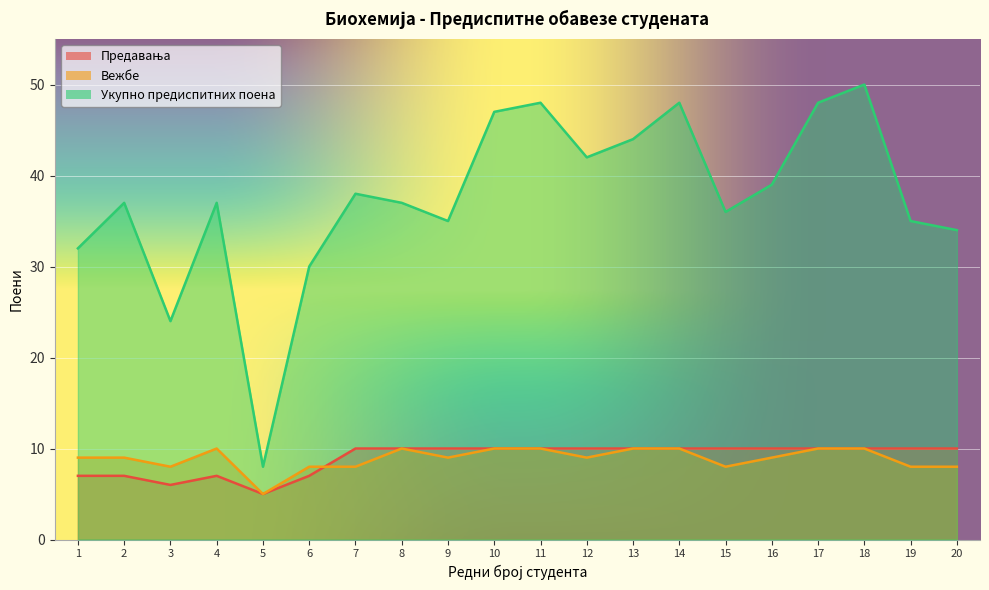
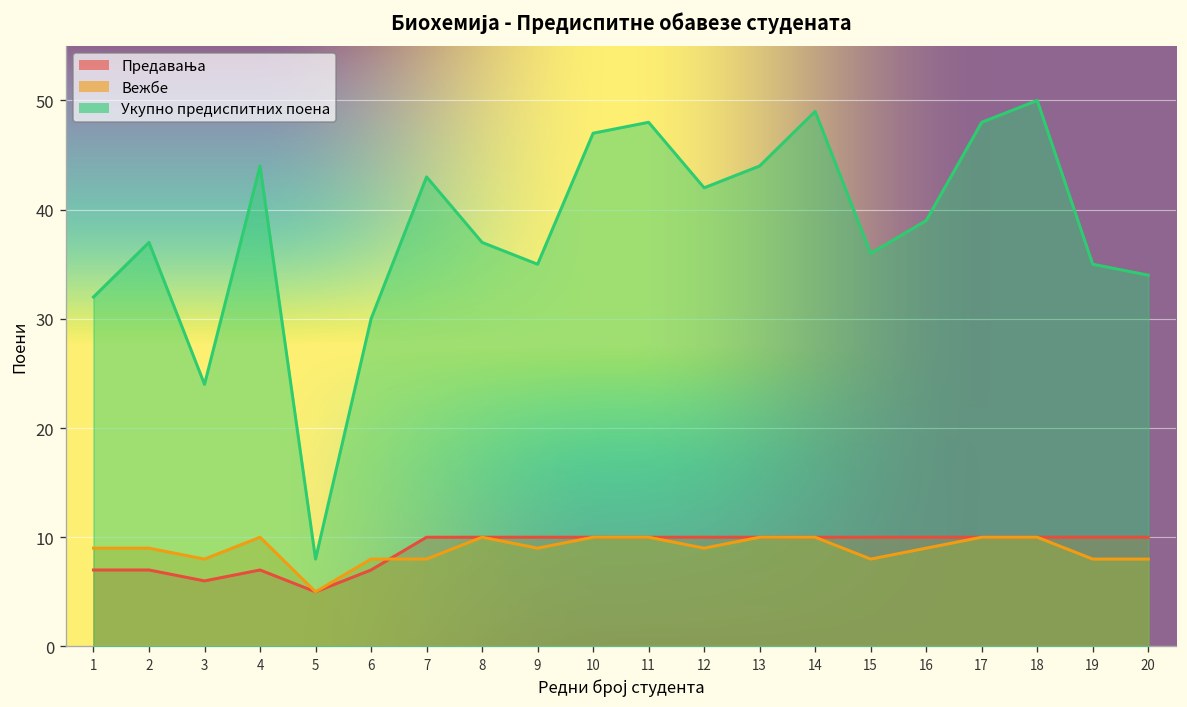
  {
    "Предавања": {
      "1": 7,
      "2": 7,
      "3": 6,
      "4": 7,
      "6": 7,
      "7": 10,
      "9": 10,
      "12": 10,
      "15": 10,
      "16": 10,
      "19": 10,
      "20": 10
    },
    "Вежбе": {
      "1": 9,
      "2": 9,
      "3": 8,
      "4": 10,
      "6": 8,
      "7": 8,
      "9": 9,
      "12": 9,
      "15": 8,
      "16": 9,
      "19": 8,
      "20": 8
    },
    "Укупно предиспитних поена": {
      "1": 32,
      "2": 37,
      "3": 24,
-     "4": 37,
+     "4": 44,
      "5": 8,
      "6": 30,
-     "7": 38,
+     "7": 43,
      "8": 37,
      "9": 35,
      "10": 47,
      "11": 48,
      "12": 42,
      "13": 44,
-     "14": 48,
+     "14": 49,
      "15": 36,
      "16": 39,
      "17": 48,
      "18": 50,
      "19": 35,
      "20": 34
    }
  }
